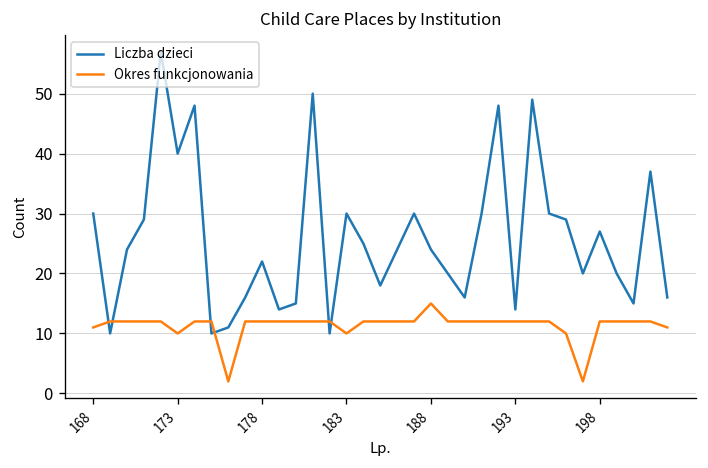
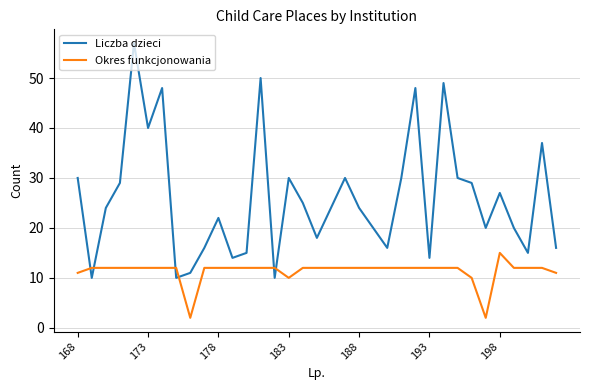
  {
    "Liczba dzieci": {
      "168": 30,
      "173": 40,
      "178": 22,
      "183": 30,
      "188": 24,
      "193": 14,
      "198": 27
    },
    "Okres funkcjonowania": {
      "168": 11,
-     "173": 10,
+     "173": 12,
      "178": 12,
      "183": 10,
-     "188": 15,
+     "188": 12,
      "193": 12,
-     "198": 12
+     "198": 15
    }
  }
